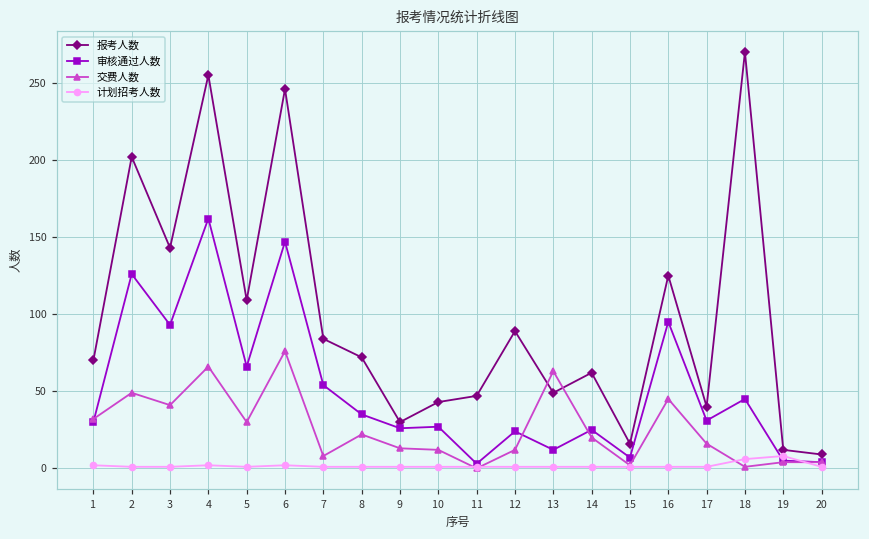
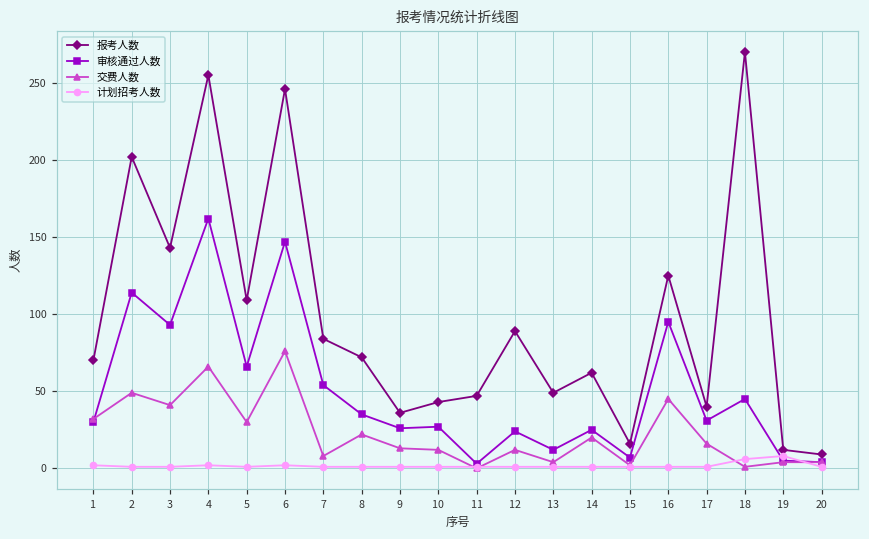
  {
    "报考人数": {
      "1": 70,
      "2": 202,
      "3": 143,
      "4": 255,
      "5": 109,
      "6": 246,
      "7": 84,
      "8": 72,
-     "9": 30,
+     "9": 36,
      "10": 43,
      "11": 47,
      "12": 89,
      "13": 49,
      "14": 62,
      "15": 16,
      "16": 125,
      "17": 40,
      "18": 270,
      "19": 12,
      "20": 9
    },
    "审核通过人数": {
      "1": 30,
-     "2": 126,
+     "2": 114,
      "3": 93,
      "4": 162,
      "5": 66,
      "6": 147,
      "7": 54,
      "8": 35,
      "9": 26,
      "10": 27,
      "11": 3,
      "12": 24,
      "13": 12,
      "14": 25,
      "15": 7,
      "16": 95,
      "17": 31,
      "18": 45
    },
    "交费人数": {
      "1": 32,
      "2": 49,
      "3": 41,
      "4": 66,
      "5": 30,
      "6": 76,
      "7": 8,
      "8": 22,
      "9": 13,
      "10": 12,
      "12": 12,
-     "13": 63,
+     "13": 4,
      "14": 20,
      "16": 45,
      "17": 16,
      "18": 1
    },
    "计划招考人数": {
      "1": 2,
      "2": 1,
      "3": 1,
      "4": 2,
      "5": 1,
      "6": 2,
      "7": 1,
      "8": 1,
      "9": 1,
      "10": 1,
      "12": 1,
      "13": 1,
      "14": 1,
      "16": 1,
      "17": 1,
      "18": 6,
      "19": 8,
      "20": 1
    }
  }
